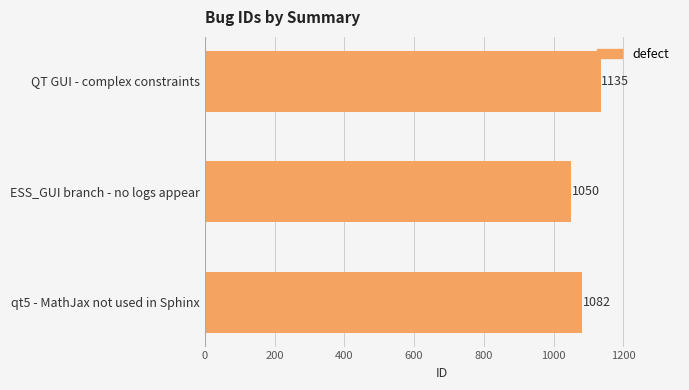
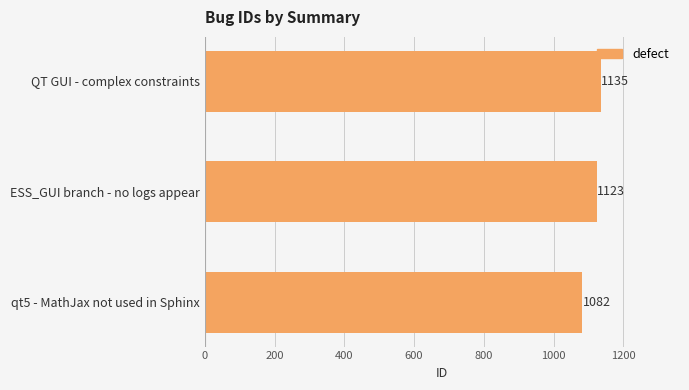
  {
    "QT GUI - complex constraints": 1135,
-   "ESS_GUI branch - no logs appear": 1050,
+   "ESS_GUI branch - no logs appear": 1123,
    "qt5 - MathJax not used in Sphinx": 1082
  }
